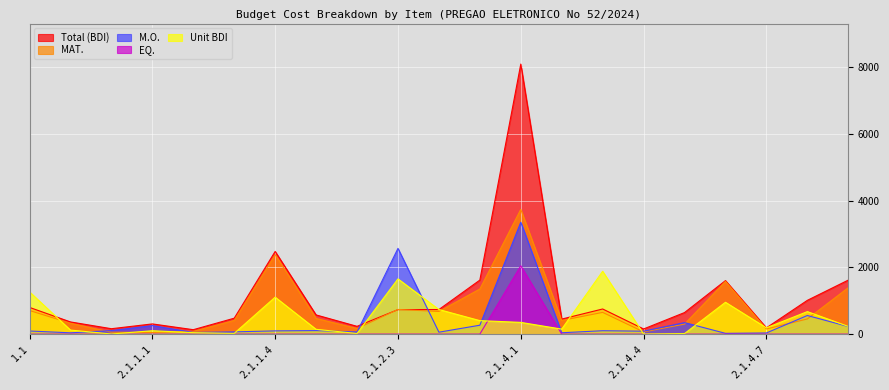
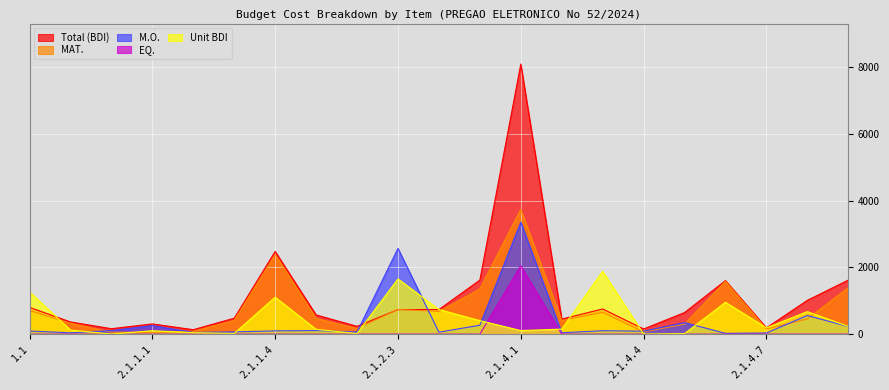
  {
    "Total (BDI)": {
      "1.1": 800,
      "2.1.1.4": 2500,
      "2.1.4.1": 8100
    },
    "MAT.": {
      "1.1": 700,
      "2.1.1.4": 2400,
      "2.1.4.1": 3700
    },
    "M.O.": {
      "1.1": 100,
      "2.1.1.4": 100,
      "2.1.2.3": 2600,
      "2.1.4.1": 3400
    },
    "EQ.": {
      "1.1": 0,
      "2.1.1.4": 0,
      "2.1.2.3": 0,
      "2.1.4.1": 2100
    },
    "Unit BDI": {
      "1.1": 1300,
      "2.1.1.4": 1100,
      "2.1.2.3": 1700,
-     "2.1.4.1": 400
+     "2.1.4.1": 100
    }
  }
